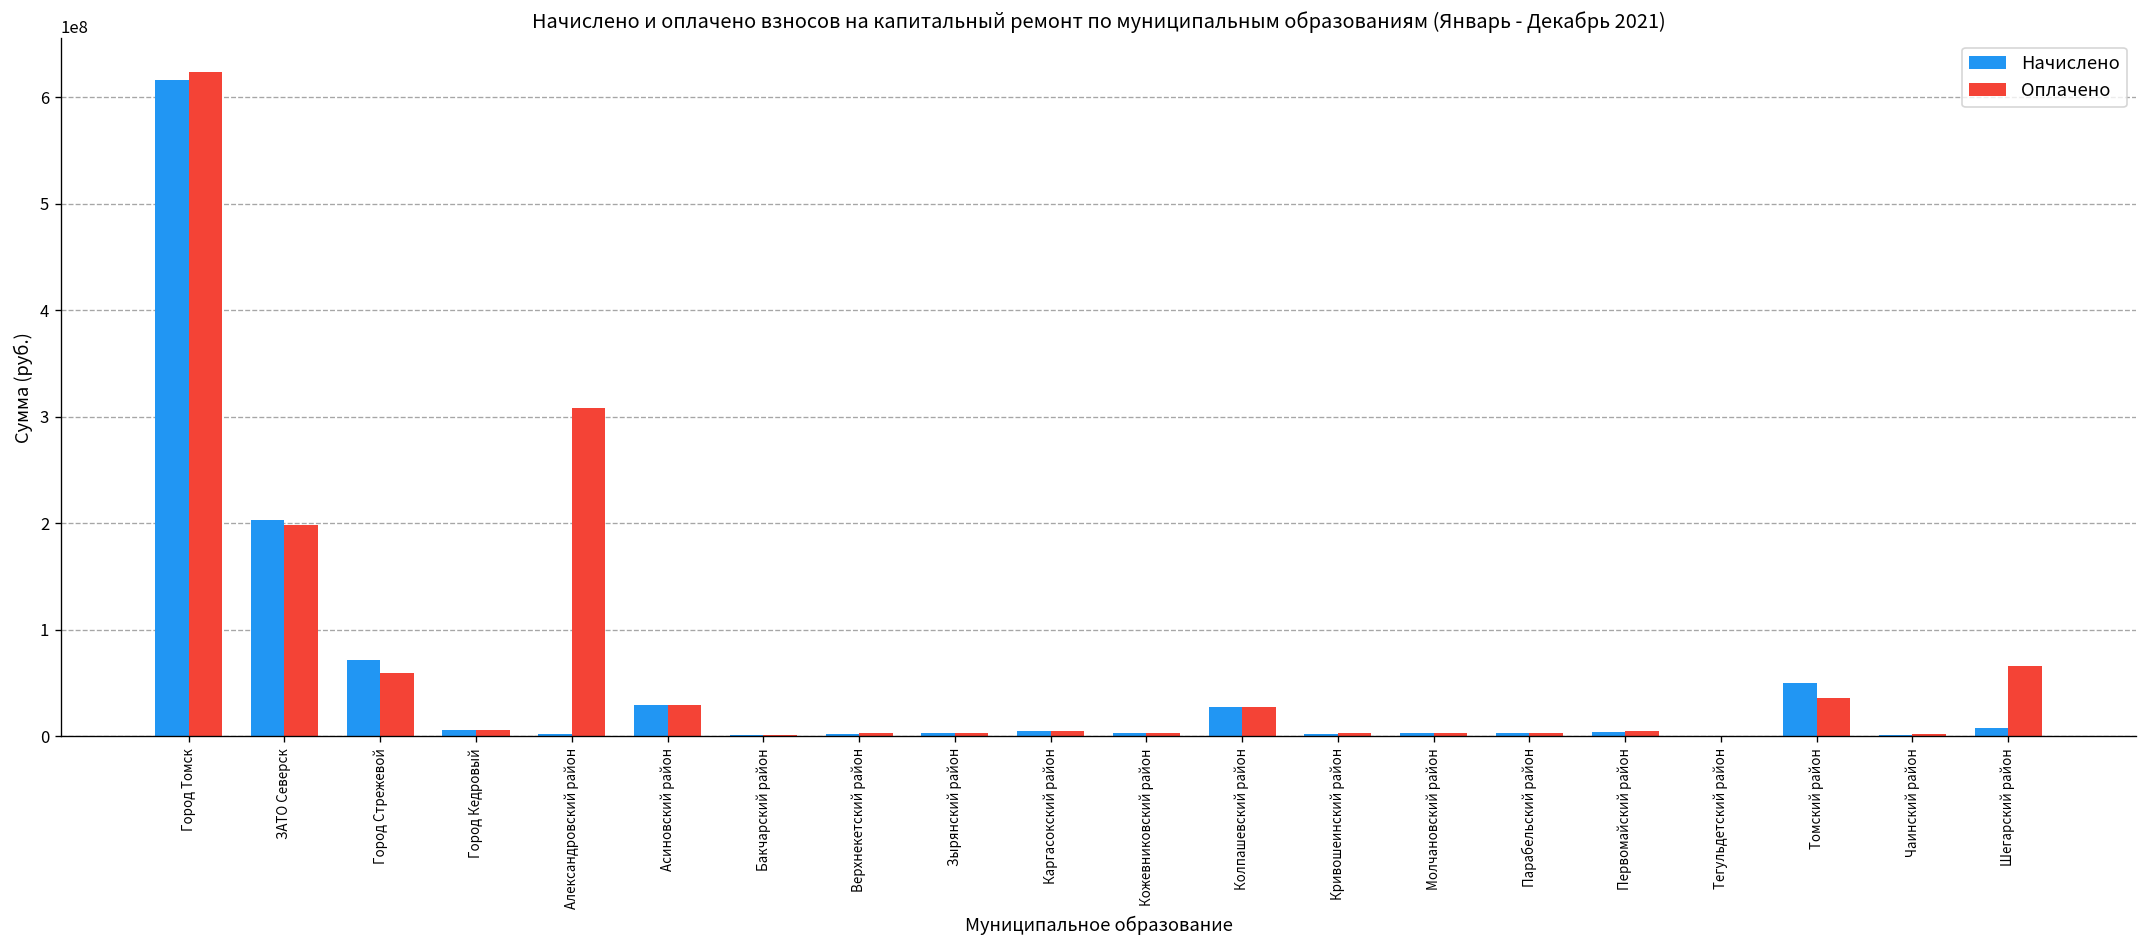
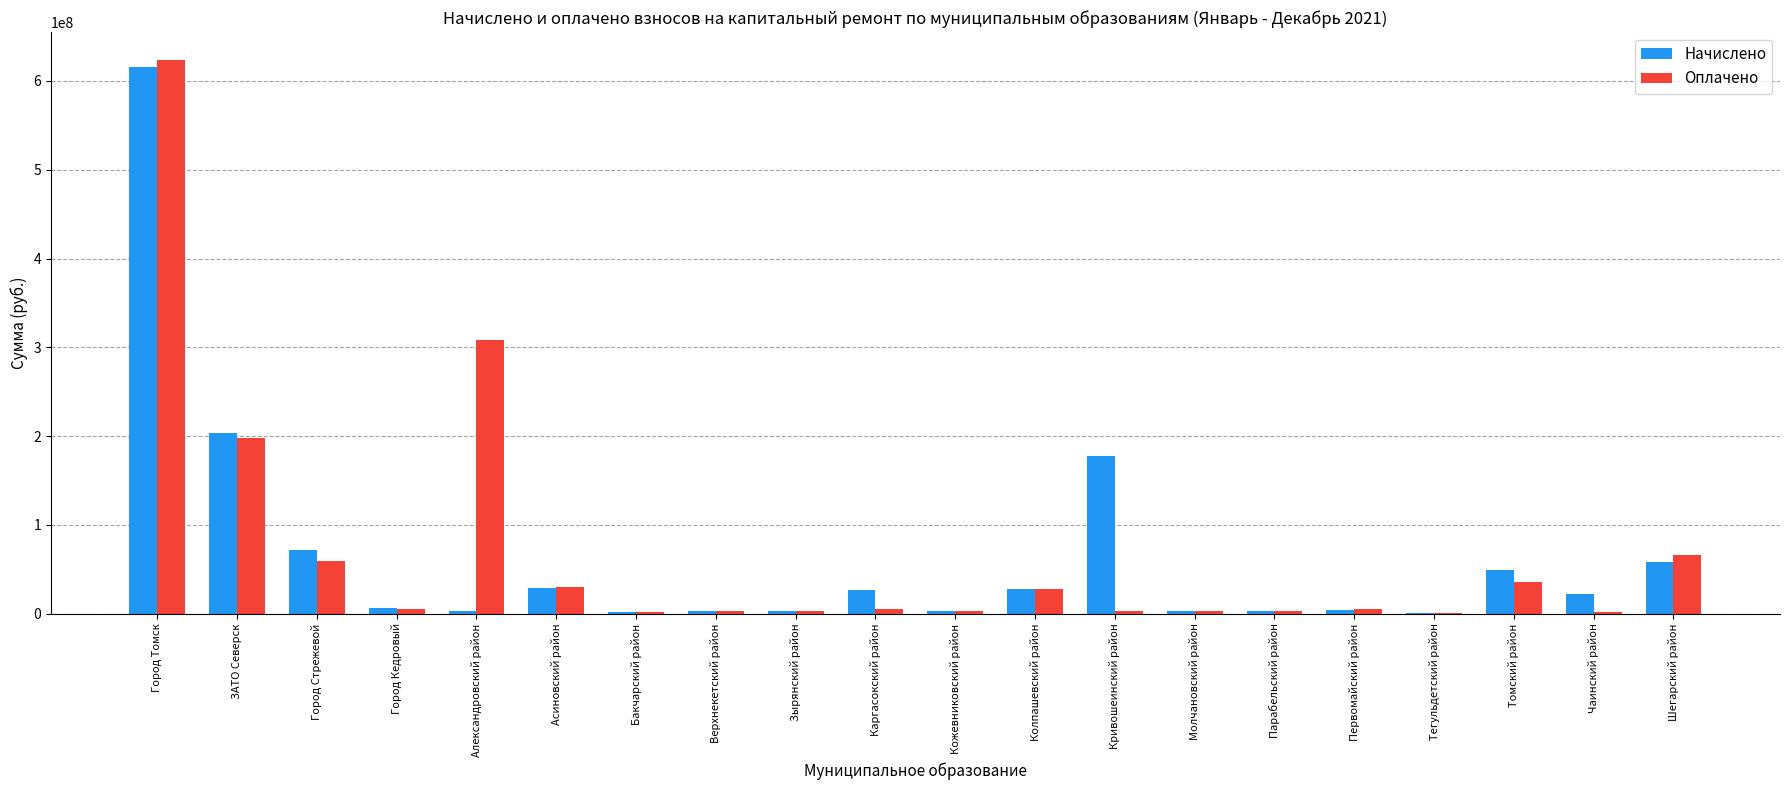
  {
    "Начислено": {
      "Город Томск": 620000000,
      "ЗАТО Северск": 200000000,
      "Город Стрежевой": 70000000,
      "Город Кедровый": 10000000,
      "Асиновский район": 30000000,
      "Зырянский район": 0,
-     "Каргасокский район": 0,
+     "Каргасокский район": 30000000,
      "Кожевниковский район": 0,
      "Колпашевский район": 30000000,
-     "Кривошеинский район": 0,
+     "Кривошеинский район": 180000000,
      "Парабельский район": 0,
      "Первомайский район": 0,
      "Томский район": 50000000,
-     "Чаинский район": 0,
-     "Шегарский район": 10000000
+     "Чаинский район": 20000000,
+     "Шегарский район": 60000000
    },
    "Оплачено": {
      "Город Томск": 620000000,
      "ЗАТО Северск": 200000000,
      "Город Стрежевой": 60000000,
      "Город Кедровый": 10000000,
      "Александровский район": 310000000,
      "Асиновский район": 30000000,
      "Зырянский район": 0,
      "Каргасокский район": 10000000,
      "Кожевниковский район": 0,
      "Колпашевский район": 30000000,
      "Кривошеинский район": 0,
      "Молчановский район": 0,
      "Парабельский район": 0,
      "Первомайский район": 0,
      "Томский район": 40000000,
      "Шегарский район": 70000000
    }
  }
